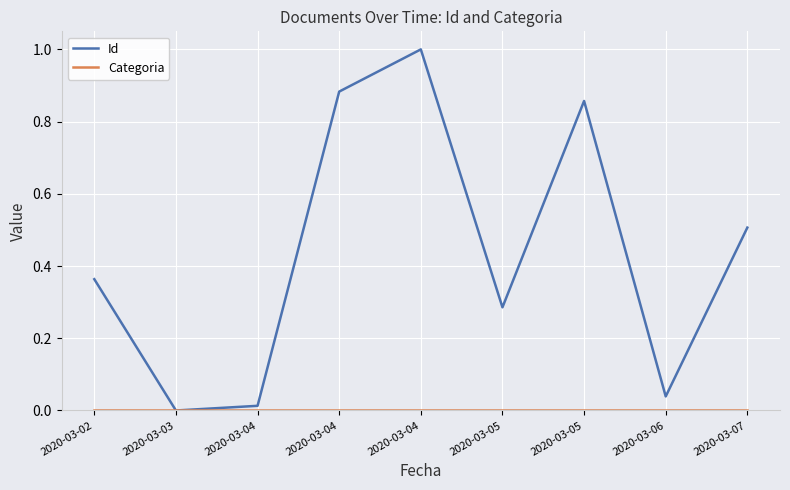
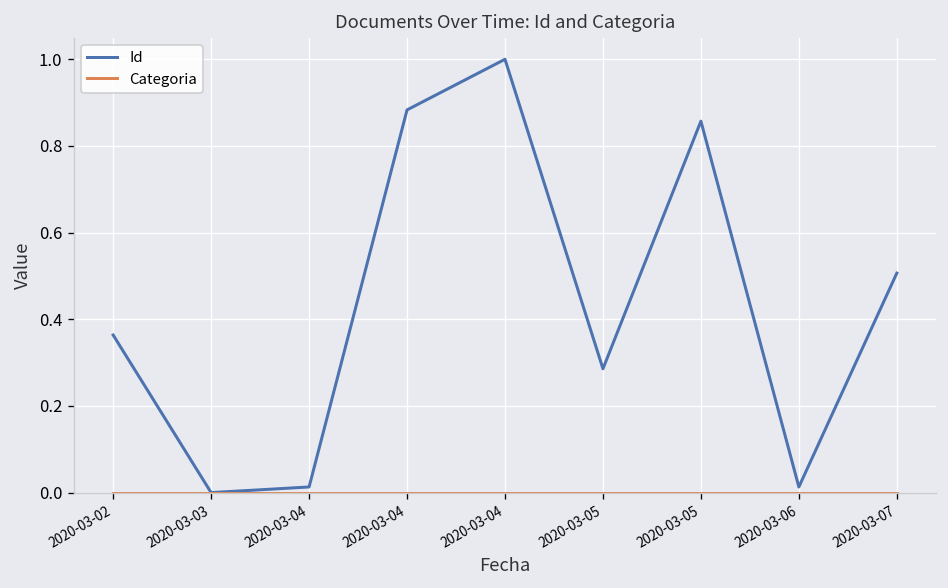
  {
    "Id": {
      "2020-03-02": 0.36,
-     "2020-03-06": 0.04,
+     "2020-03-06": 0.01,
      "2020-03-07": 0.51
    },
    "Categoria": {
      "2020-03-02": 0.00,
      "2020-03-06": 0.00,
      "2020-03-07": 0.00
    }
  }
